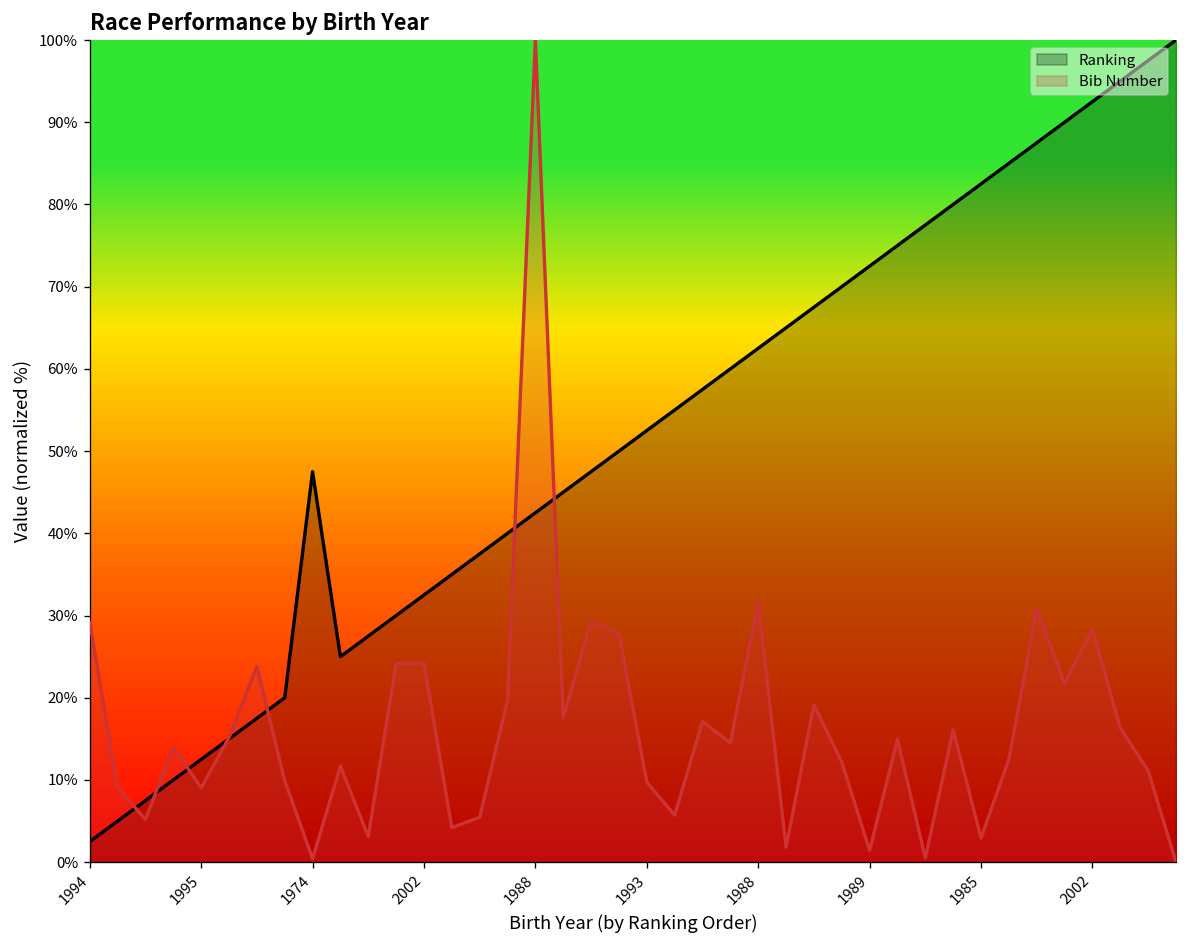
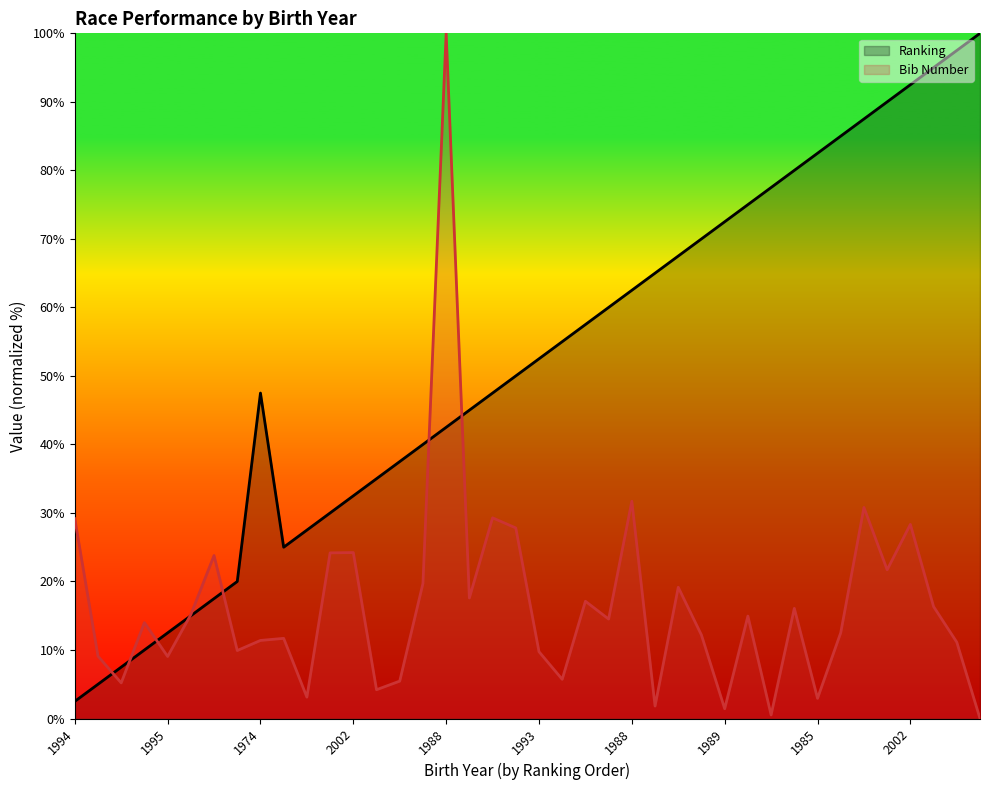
  {
    "Ranking": {
      "1974": "48%",
      "1993": "53%"
    },
    "Bib Number": {
-     "1974": "0%",
+     "1974": "11%",
      "1993": "10%"
    }
  }
